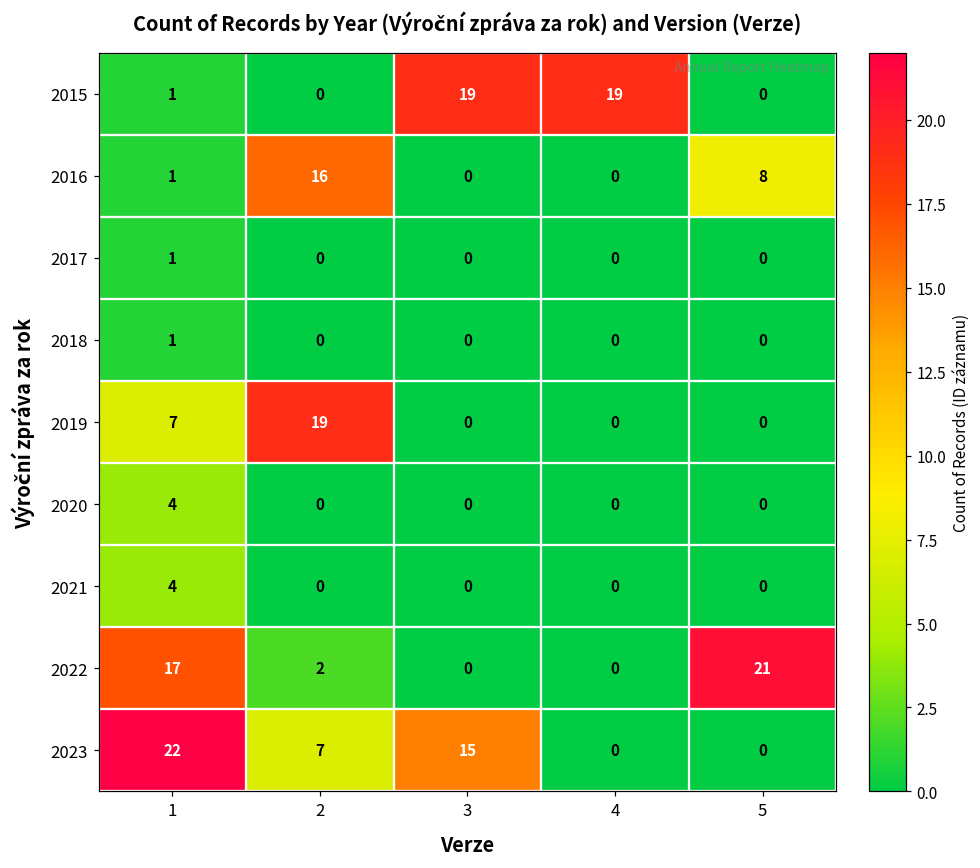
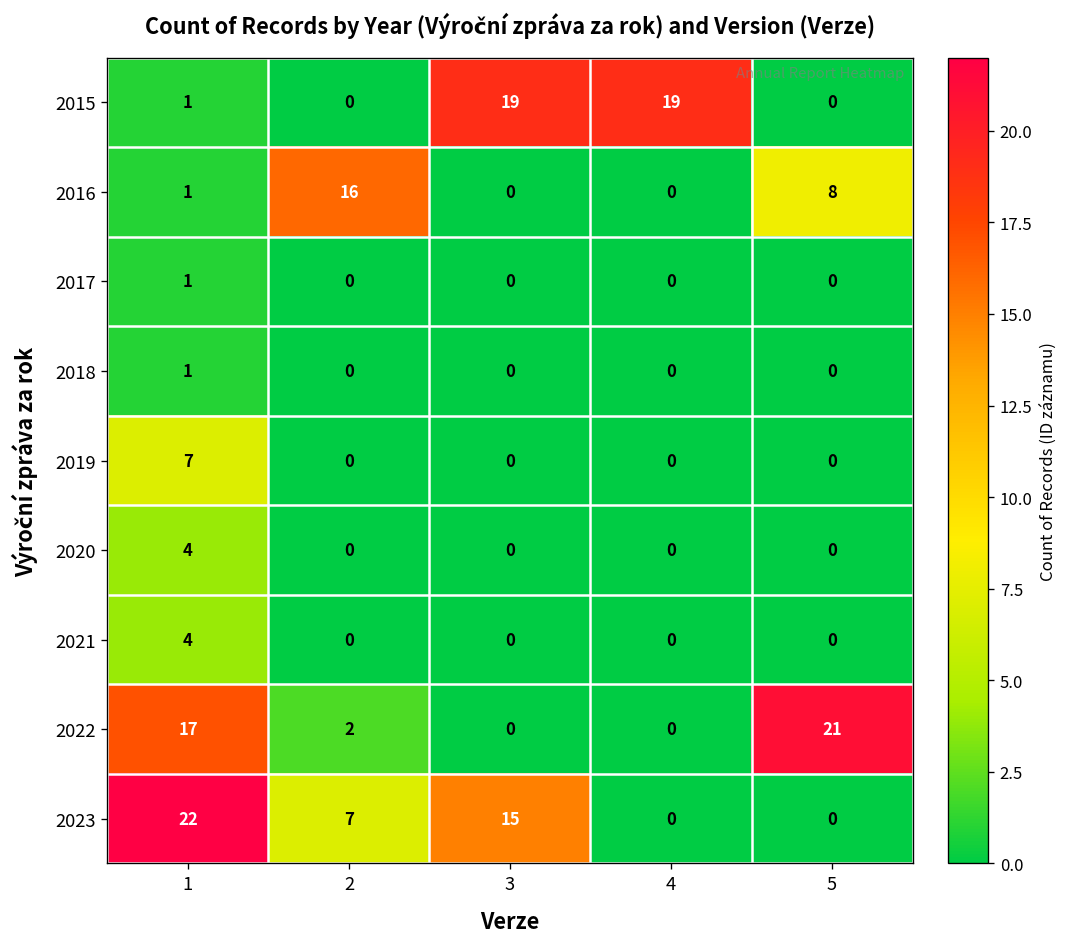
  {
    "2015": {
      "1": 1,
      "2": 0,
      "3": 19,
      "4": 19
    },
    "2016": {
      "1": 1,
      "2": 16,
      "3": 0,
      "4": 0,
      "5": 8
    },
    "2017": {
      "1": 1,
      "2": 0,
      "3": 0,
      "4": 0,
      "5": 0
    },
    "2018": {
      "1": 1,
      "2": 0,
      "3": 0,
      "4": 0,
      "5": 0
    },
    "2019": {
      "1": 7,
-     "2": 19,
+     "2": 0,
      "3": 0,
      "4": 0,
      "5": 0
    },
    "2020": {
      "1": 4,
      "2": 0,
      "3": 0,
      "4": 0,
      "5": 0
    },
    "2021": {
      "1": 4,
      "2": 0,
      "3": 0,
      "4": 0,
      "5": 0
    },
    "2022": {
      "1": 17,
      "2": 2,
      "3": 0,
      "4": 0,
      "5": 21
    },
    "2023": {
      "1": 22,
      "2": 7,
      "3": 15,
      "4": 0,
      "5": 0
    }
  }
